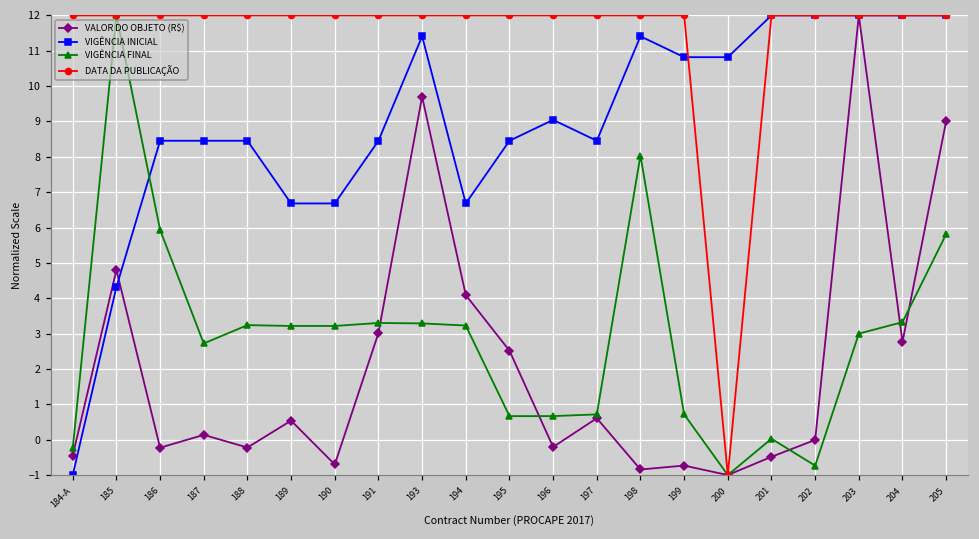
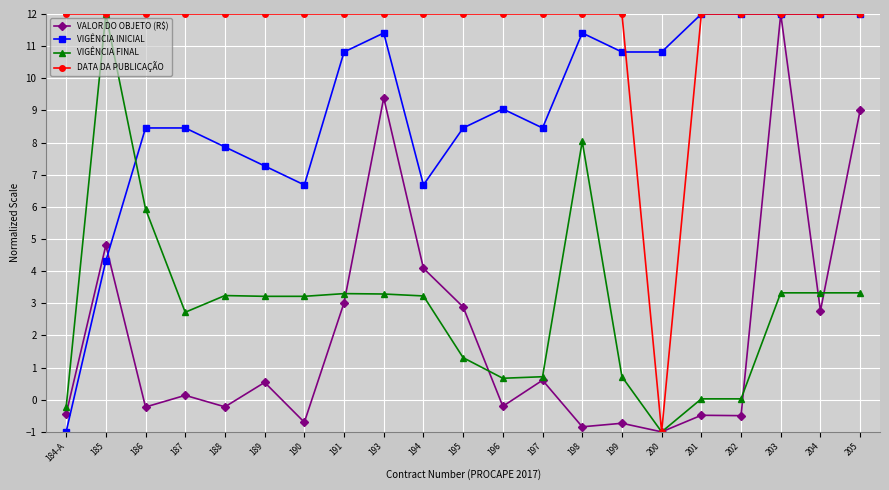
  {
    "VALOR DO OBJETO (R$)": {
      "184-A": -0.4,
      "185": 4.8,
      "186": -0.2,
      "187": 0.1,
      "188": -0.2,
      "189": 0.5,
      "190": -0.7,
      "191": 3.0,
-     "193": 9.7,
+     "193": 9.4,
      "194": 4.1,
-     "195": 2.5,
+     "195": 2.9,
      "196": -0.2,
      "197": 0.6,
      "198": -0.8,
      "199": -0.7,
      "201": -0.5,
-     "202": 0.0,
+     "202": -0.5,
      "204": 2.8,
      "205": 9.0
    },
    "VIGÊNCIA INICIAL": {
      "184-A": -1.0,
      "185": 4.3,
      "186": 8.5,
      "187": 8.5,
-     "188": 8.5,
-     "189": 6.7,
+     "188": 7.9,
+     "189": 7.3,
      "190": 6.7,
-     "191": 8.5,
+     "191": 10.8,
      "193": 11.4,
      "194": 6.7,
      "195": 8.5,
      "196": 9.0,
      "197": 8.5,
      "198": 11.4,
      "199": 10.8,
      "200": 10.8
    },
    "VIGÊNCIA FINAL": {
      "184-A": -0.2,
      "186": 5.9,
      "187": 2.7,
      "188": 3.2,
      "189": 3.2,
      "190": 3.2,
      "191": 3.3,
      "193": 3.3,
      "194": 3.2,
-     "195": 0.7,
+     "195": 1.3,
      "196": 0.7,
      "197": 0.7,
      "198": 8.0,
      "199": 0.7,
      "201": 0.0,
-     "202": -0.7,
-     "203": 3.0,
+     "202": 0.0,
+     "203": 3.3,
      "204": 3.3,
-     "205": 5.8
+     "205": 3.3
    },
    "DATA DA PUBLICAÇÃO": {
      "184-A": 12.0,
      "186": 12.0,
      "187": 12.0,
      "188": 12.0,
      "189": 12.0,
      "190": 12.0,
      "191": 12.0,
      "193": 12.0,
      "194": 12.0,
      "195": 12.0,
      "196": 12.0,
      "197": 12.0,
      "198": 12.0,
      "199": 12.0
    }
  }
